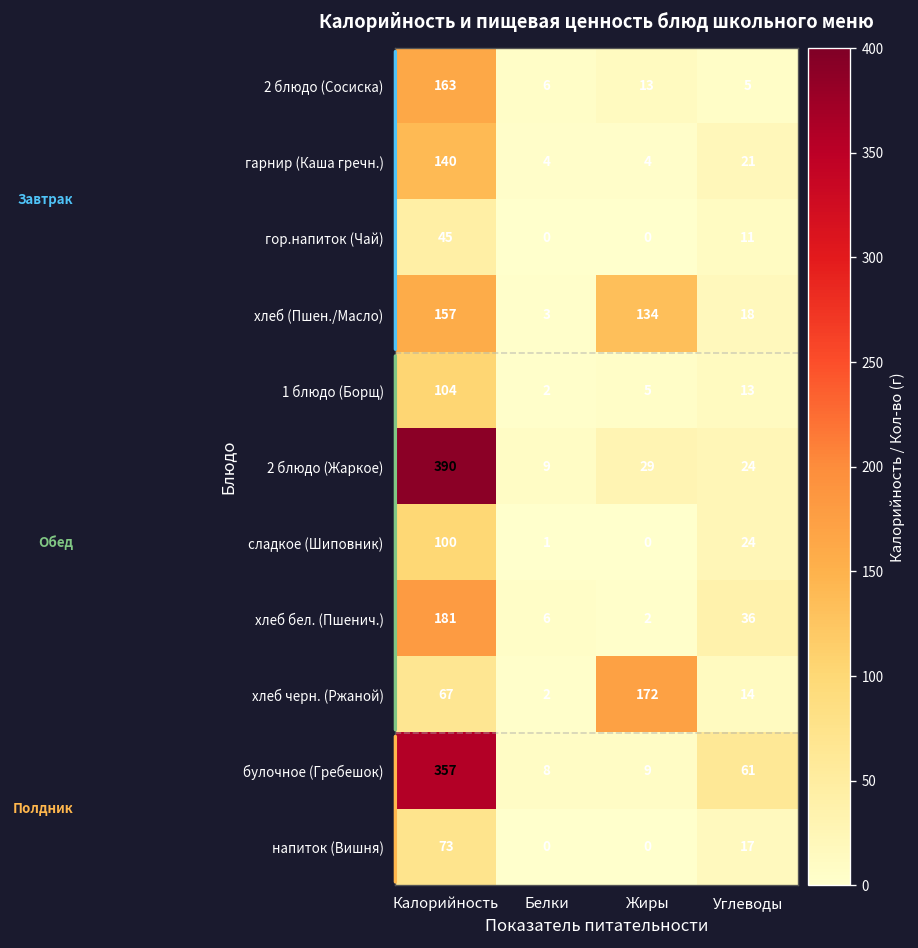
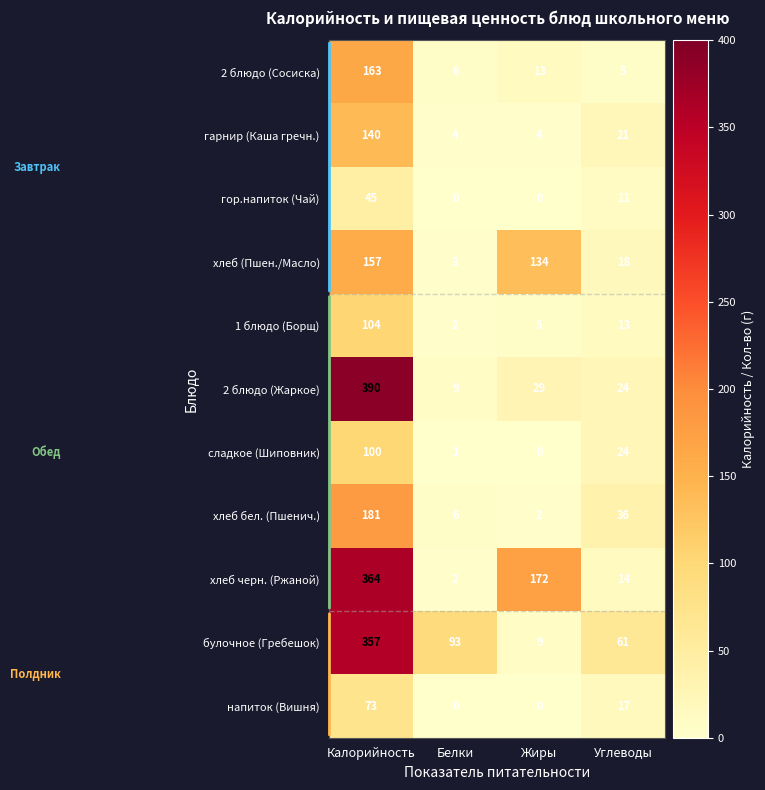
  {
    "2 блюдо (Сосиска)": {
      "Калорийность": 163,
      "Белки": 6,
      "Жиры": 13,
      "Углеводы": 5
    },
    "гарнир (Каша гречн.)": {
      "Калорийность": 140,
      "Белки": 4,
      "Жиры": 4,
      "Углеводы": 21
    },
    "гор.напиток (Чай)": {
      "Калорийность": 45,
      "Белки": 0,
      "Жиры": 0,
      "Углеводы": 11
    },
    "хлеб (Пшен./Масло)": {
      "Калорийность": 157,
      "Белки": 3,
      "Жиры": 134,
      "Углеводы": 18
    },
    "1 блюдо (Борщ)": {
      "Калорийность": 104,
      "Белки": 2,
      "Жиры": 5,
      "Углеводы": 13
    },
    "2 блюдо (Жаркое)": {
      "Калорийность": 390,
      "Белки": 9,
      "Жиры": 29,
      "Углеводы": 24
    },
    "сладкое (Шиповник)": {
      "Калорийность": 100,
      "Белки": 1,
      "Жиры": 0,
      "Углеводы": 24
    },
    "хлеб бел. (Пшенич.)": {
      "Калорийность": 181,
      "Белки": 6,
      "Жиры": 2,
      "Углеводы": 36
    },
    "хлеб черн. (Ржаной)": {
-     "Калорийность": 67,
+     "Калорийность": 364,
      "Белки": 2,
      "Жиры": 172,
      "Углеводы": 14
    },
    "булочное (Гребешок)": {
      "Калорийность": 357,
-     "Белки": 8,
+     "Белки": 93,
      "Жиры": 9,
      "Углеводы": 61
    },
    "напиток (Вишня)": {
      "Калорийность": 73,
      "Белки": 0,
      "Жиры": 0,
      "Углеводы": 17
    }
  }
